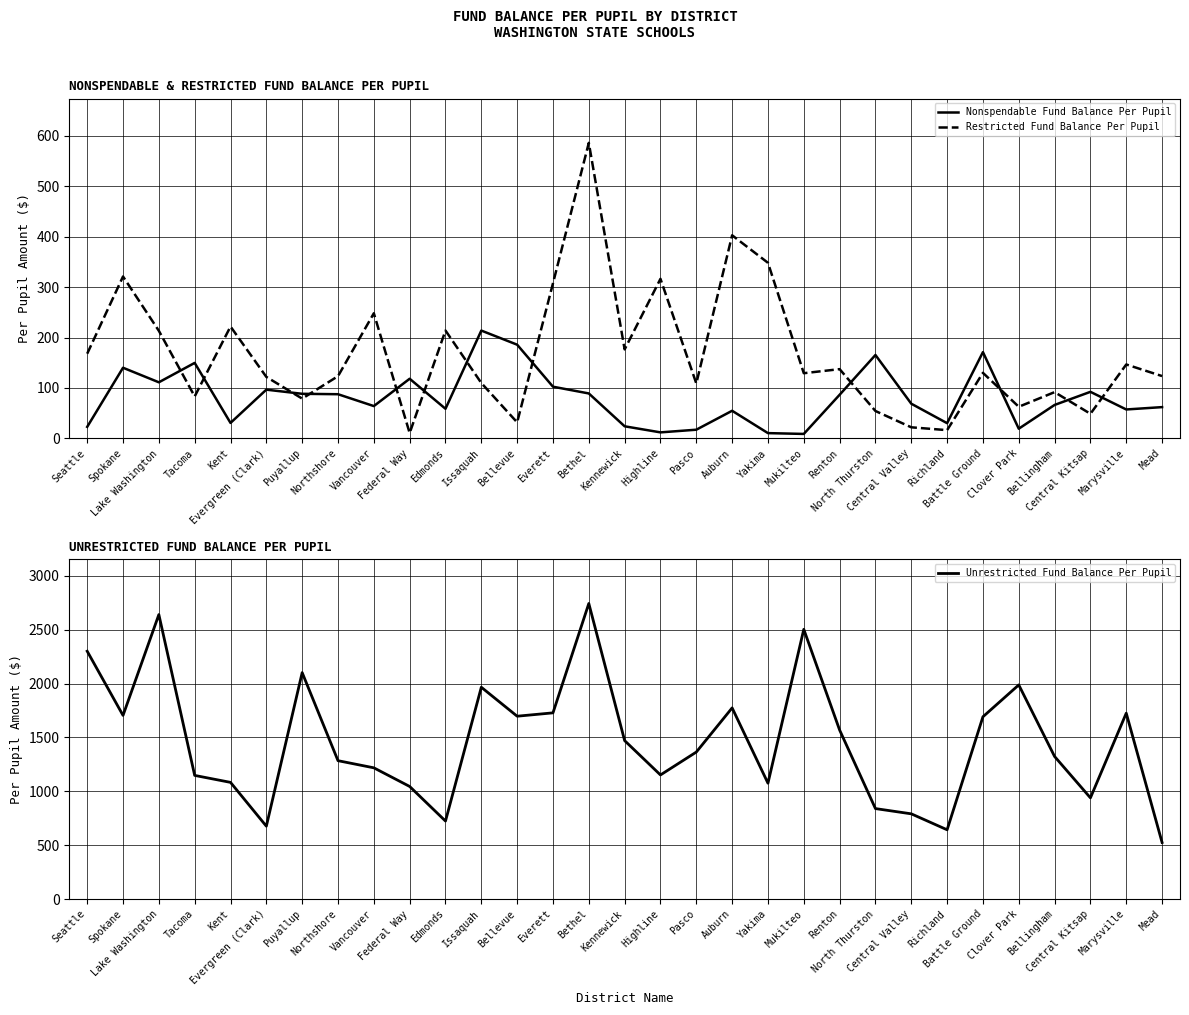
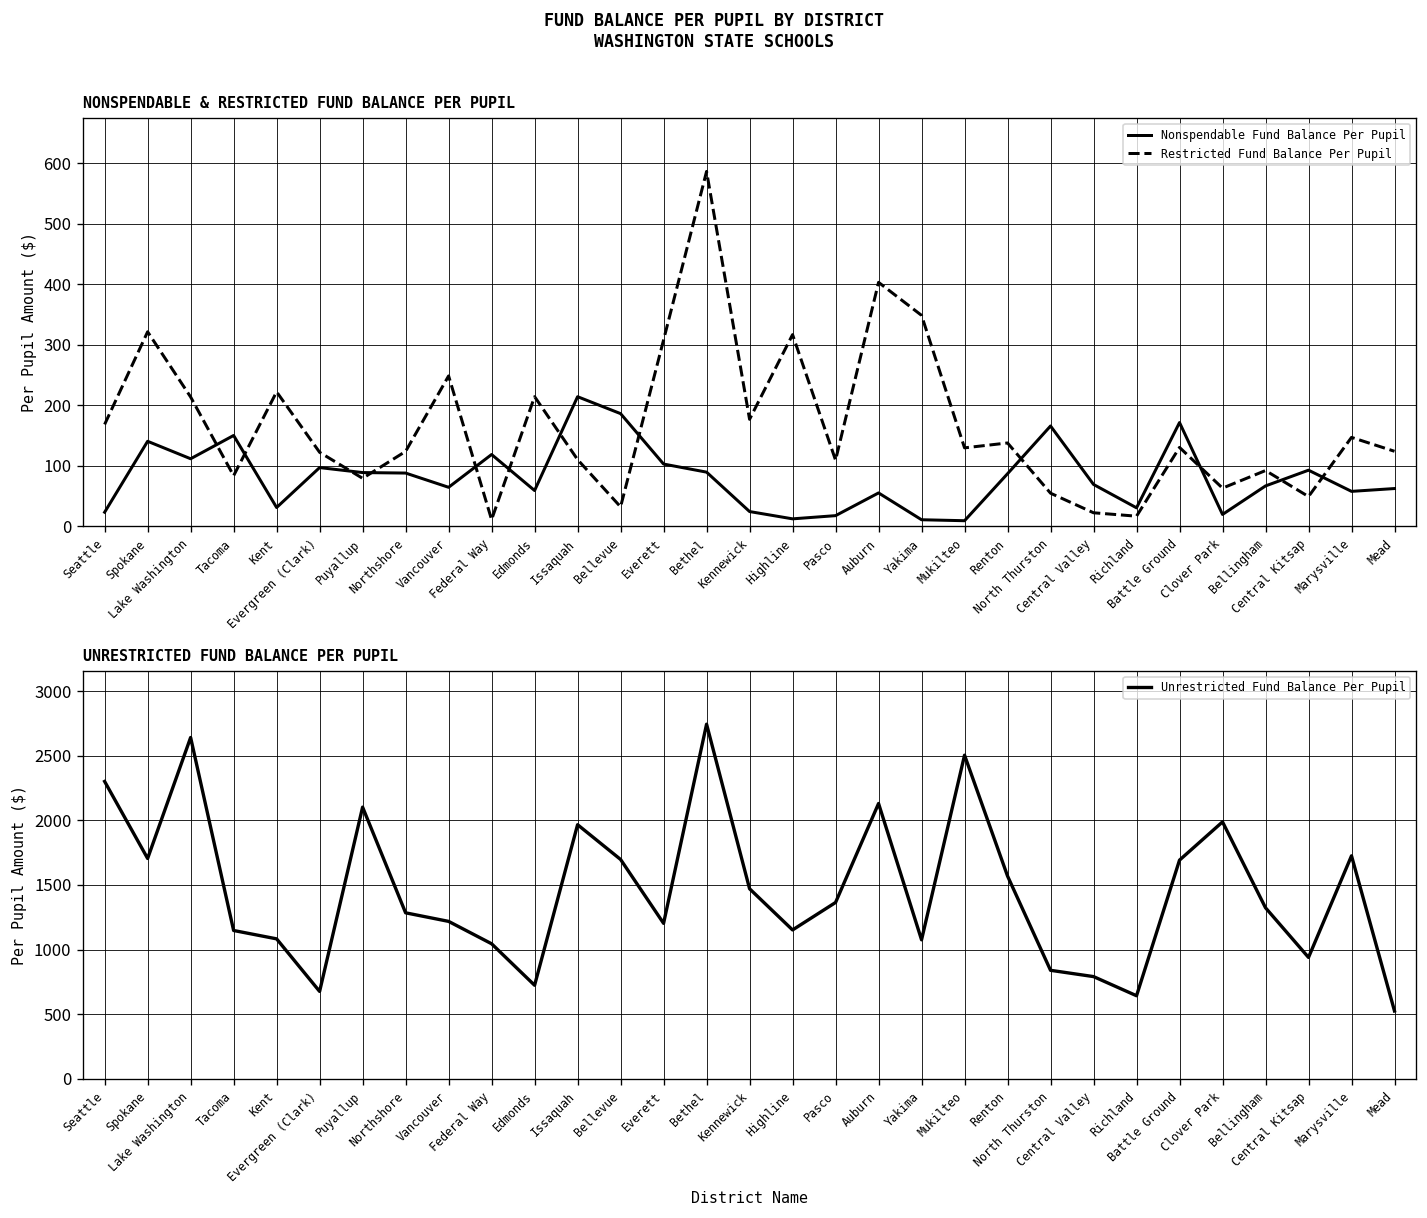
  {
    "UNRESTRICTED FUND BALANCE PER PUPIL": {
      "Seattle": 2300,
      "Spokane": 1710,
      "Lake Washington": 2640,
      "Tacoma": 1150,
      "Kent": 1080,
      "Evergreen (Clark)": 680,
      "Puyallup": 2100,
      "Northshore": 1280,
      "Vancouver": 1220,
      "Federal Way": 1050,
      "Edmonds": 720,
      "Issaquah": 1970,
      "Bellevue": 1700,
-     "Everett": 1730,
+     "Everett": 1200,
      "Bethel": 2740,
      "Kennewick": 1470,
      "Highline": 1150,
      "Pasco": 1360,
-     "Auburn": 1770,
+     "Auburn": 2130,
      "Yakima": 1080,
      "Mukilteo": 2500,
      "Renton": 1570,
      "North Thurston": 840,
      "Central Valley": 790,
      "Richland": 640,
      "Battle Ground": 1690,
      "Clover Park": 1990,
      "Bellingham": 1320,
      "Central Kitsap": 940,
      "Marysville": 1730,
      "Mead": 520
    }
  }
